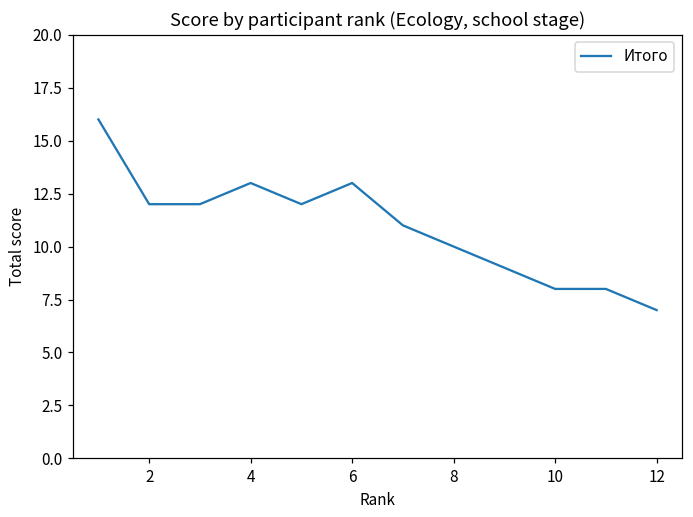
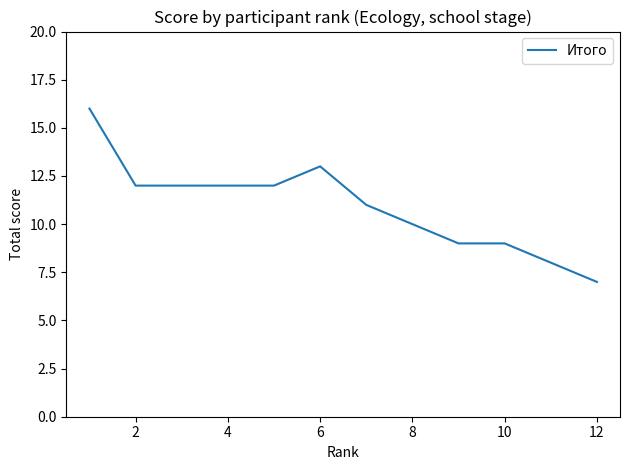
  {
    "2": 12,
-   "4": 13,
+   "4": 12,
    "6": 13,
    "8": 10,
-   "10": 8,
+   "10": 9,
    "12": 7
  }
